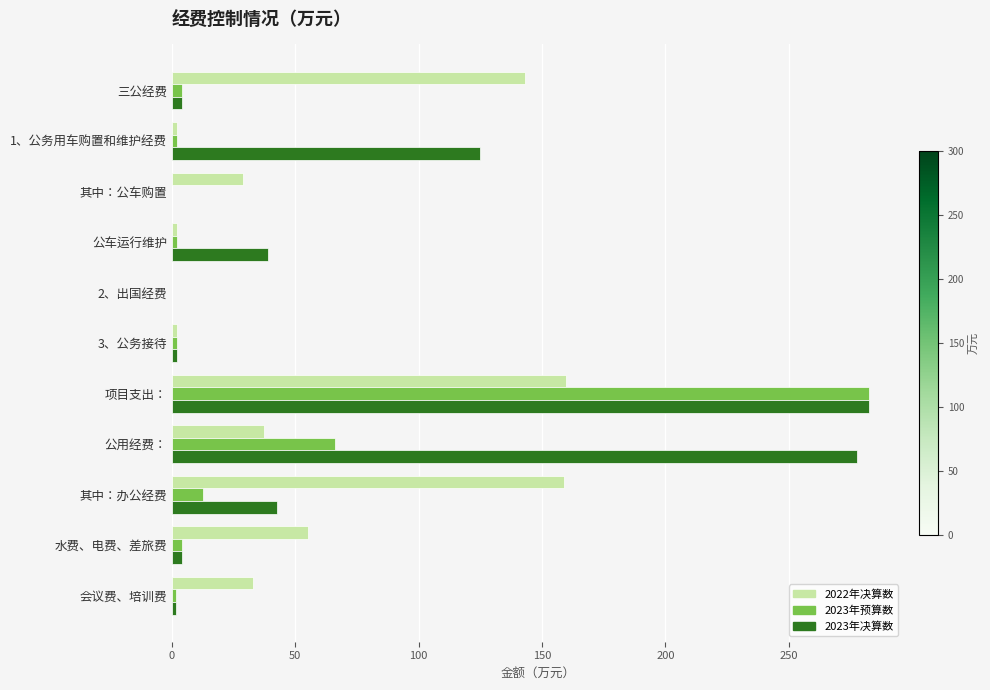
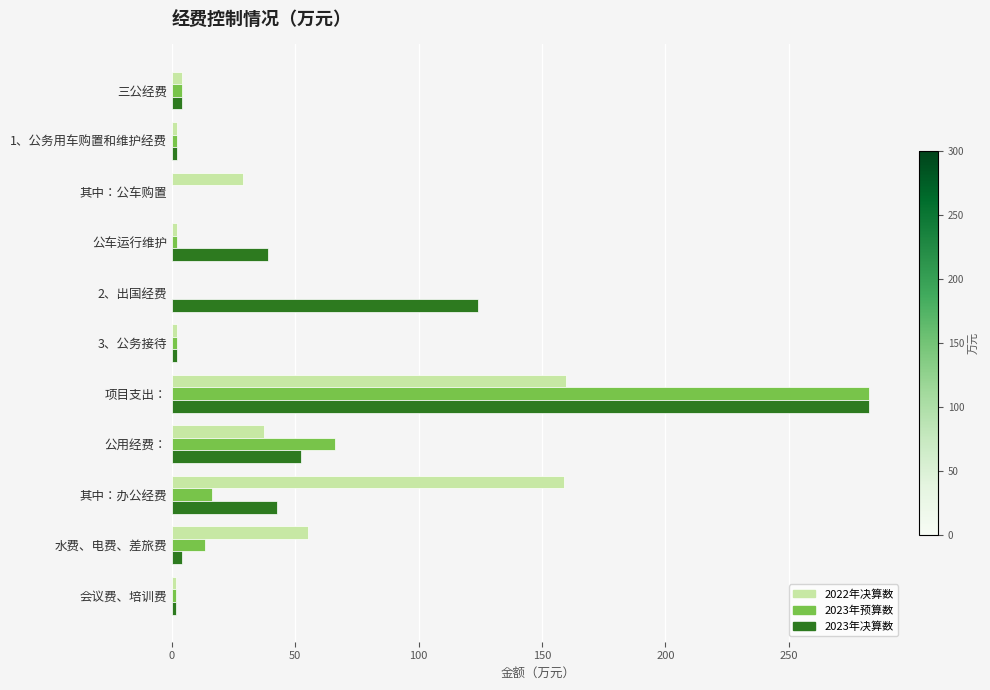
  {
    "2022年决算数": {
-     "三公经费": 143,
+     "三公经费": 4,
      "1、公务用车购置和维护经费": 2,
      "其中：公车购置": 29,
      "公车运行维护": 2,
      "2、出国经费": 0,
      "3、公务接待": 2,
      "项目支出：": 160,
      "公用经费：": 37,
      "其中：办公经费": 159,
      "水费、电费、差旅费": 55,
-     "会议费、培训费": 33
+     "会议费、培训费": 2
    },
    "2023年预算数": {
      "三公经费": 4,
      "1、公务用车购置和维护经费": 2,
      "其中：公车购置": 0,
      "公车运行维护": 2,
      "2、出国经费": 0,
      "3、公务接待": 2,
      "项目支出：": 283,
      "公用经费：": 66,
-     "其中：办公经费": 13,
-     "水费、电费、差旅费": 4,
+     "其中：办公经费": 16,
+     "水费、电费、差旅费": 14,
      "会议费、培训费": 2
    },
    "2023年决算数": {
      "三公经费": 4,
-     "1、公务用车购置和维护经费": 125,
+     "1、公务用车购置和维护经费": 2,
      "其中：公车购置": 0,
      "公车运行维护": 39,
-     "2、出国经费": 0,
+     "2、出国经费": 124,
      "3、公务接待": 2,
      "项目支出：": 283,
-     "公用经费：": 278,
+     "公用经费：": 52,
      "其中：办公经费": 43,
      "水费、电费、差旅费": 4,
      "会议费、培训费": 2
    }
  }
